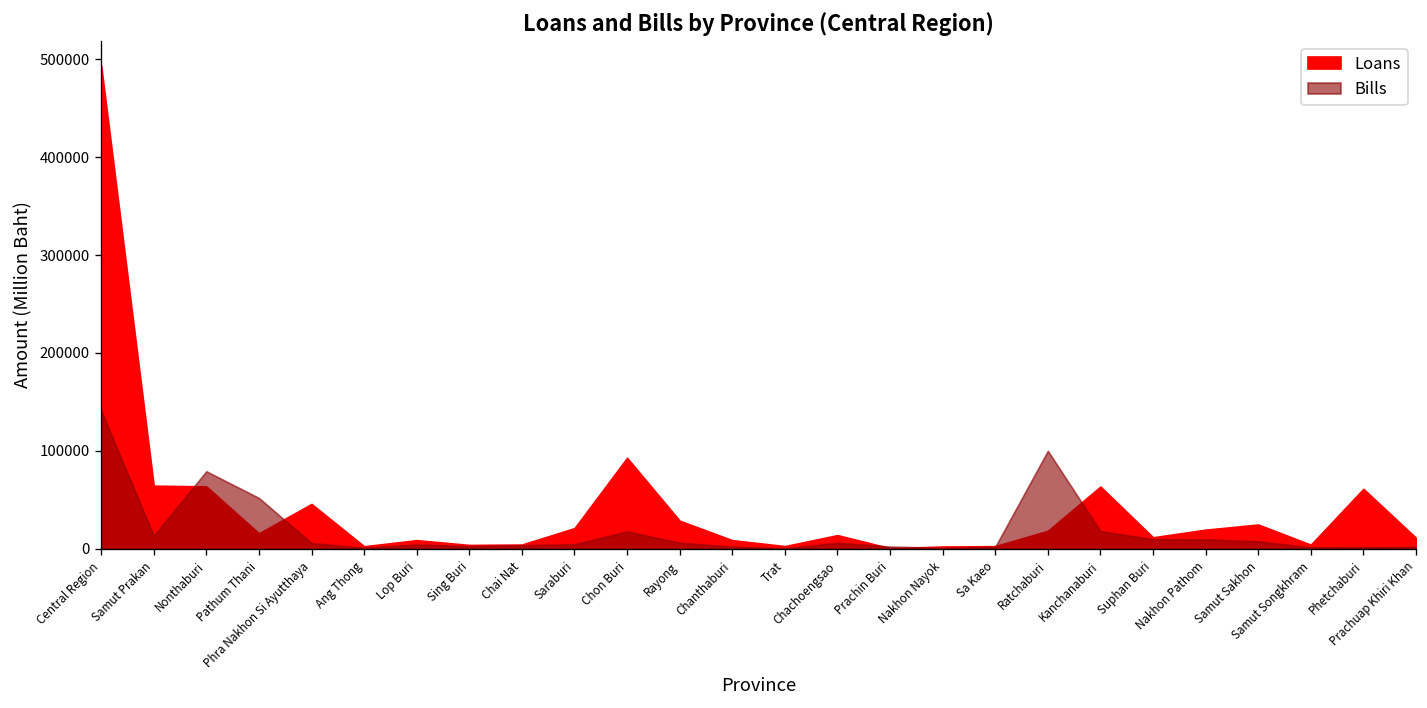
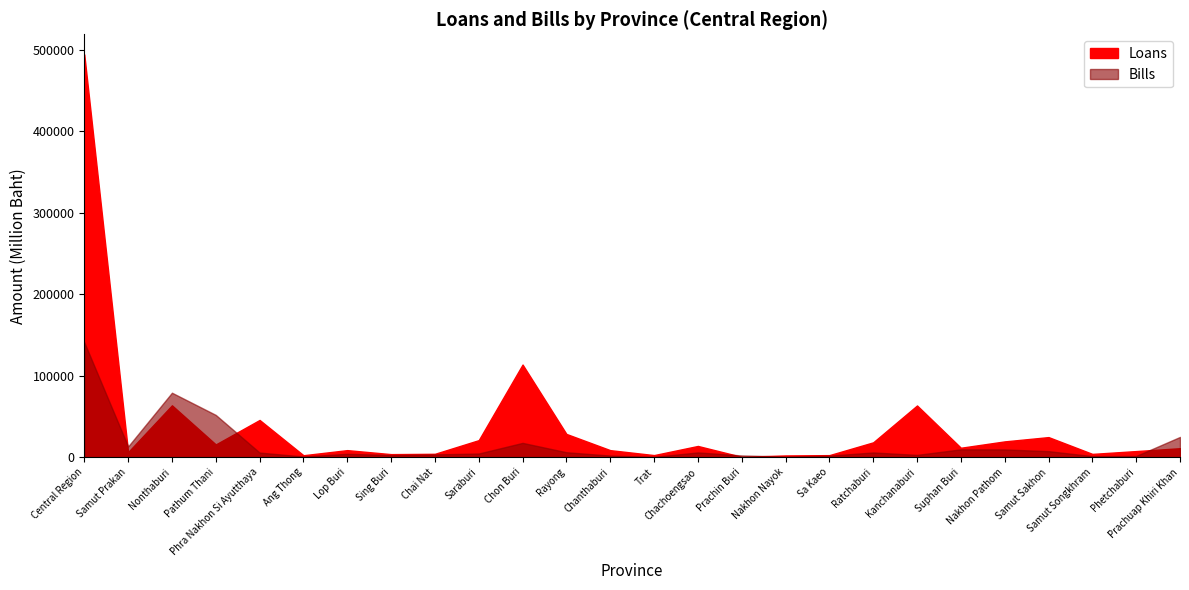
  {
    "Loans": {
      "Central Region": 490000,
-     "Samut Prakan": 60000,
+     "Samut Prakan": 10000,
      "Nonthaburi": 60000,
      "Pathum Thani": 20000,
      "Phra Nakhon Si Ayutthaya": 50000,
      "Lop Buri": 10000,
      "Saraburi": 20000,
-     "Chon Buri": 90000,
+     "Chon Buri": 110000,
      "Rayong": 30000,
      "Chanthaburi": 10000,
      "Chachoengsao": 10000,
      "Ratchaburi": 20000,
      "Kanchanaburi": 60000,
      "Nakhon Pathom": 20000,
      "Samut Sakhon": 20000,
-     "Phetchaburi": 60000,
+     "Phetchaburi": 10000,
      "Prachuap Khiri Khan": 10000
    },
    "Bills": {
      "Central Region": 140000,
      "Samut Prakan": 10000,
      "Nonthaburi": 80000,
      "Pathum Thani": 50000,
      "Phra Nakhon Si Ayutthaya": 10000,
      "Lop Buri": 0,
      "Saraburi": 0,
      "Chon Buri": 20000,
      "Rayong": 10000,
      "Chachoengsao": 10000,
-     "Ratchaburi": 100000,
-     "Kanchanaburi": 20000,
+     "Ratchaburi": 10000,
+     "Kanchanaburi": 0,
      "Nakhon Pathom": 10000,
      "Samut Sakhon": 10000,
-     "Prachuap Khiri Khan": 0
+     "Prachuap Khiri Khan": 20000
    }
  }
